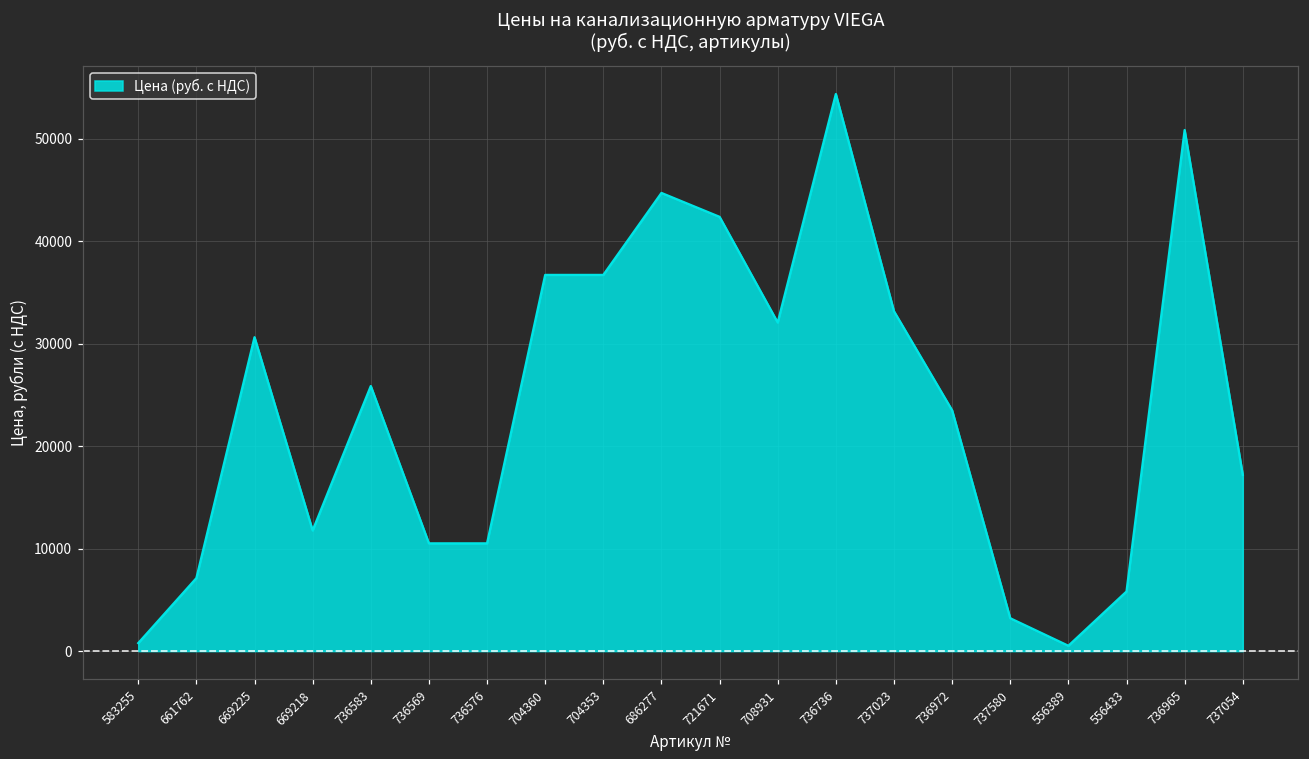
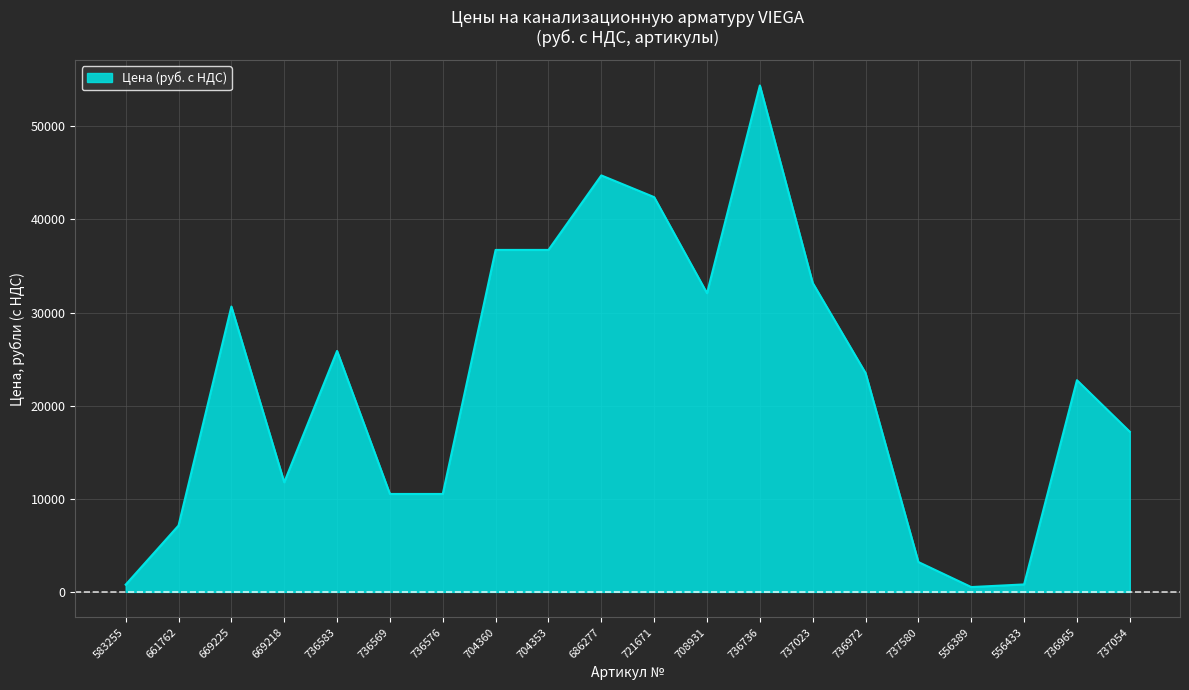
  {
    "583255": 1000,
    "661762": 7000,
    "669225": 31000,
    "669218": 12000,
    "736583": 26000,
    "736569": 11000,
    "736576": 11000,
    "704360": 37000,
    "704353": 37000,
    "686277": 45000,
    "721671": 42000,
    "708931": 32000,
    "736736": 54000,
    "737023": 33000,
    "736972": 24000,
    "737580": 3000,
    "556389": 1000,
-   "556433": 6000,
-   "736965": 51000,
+   "556433": 1000,
+   "736965": 23000,
    "737054": 17000
  }
